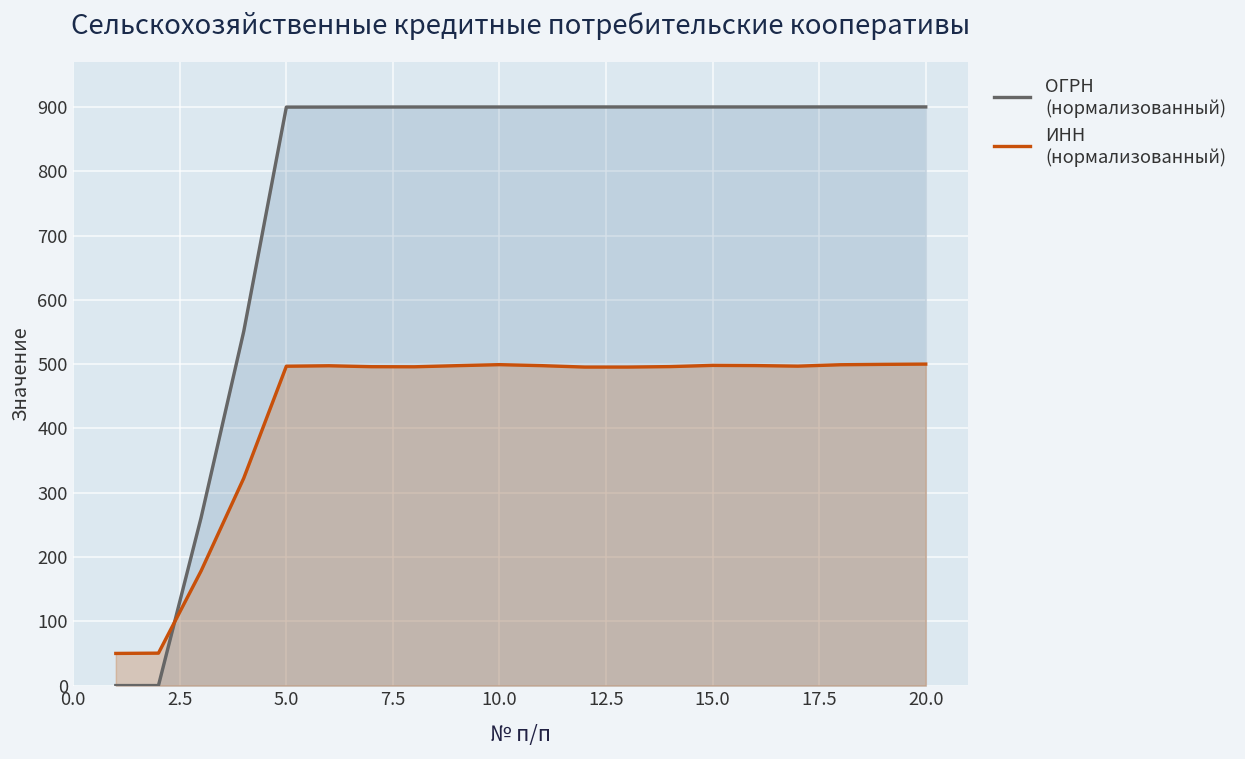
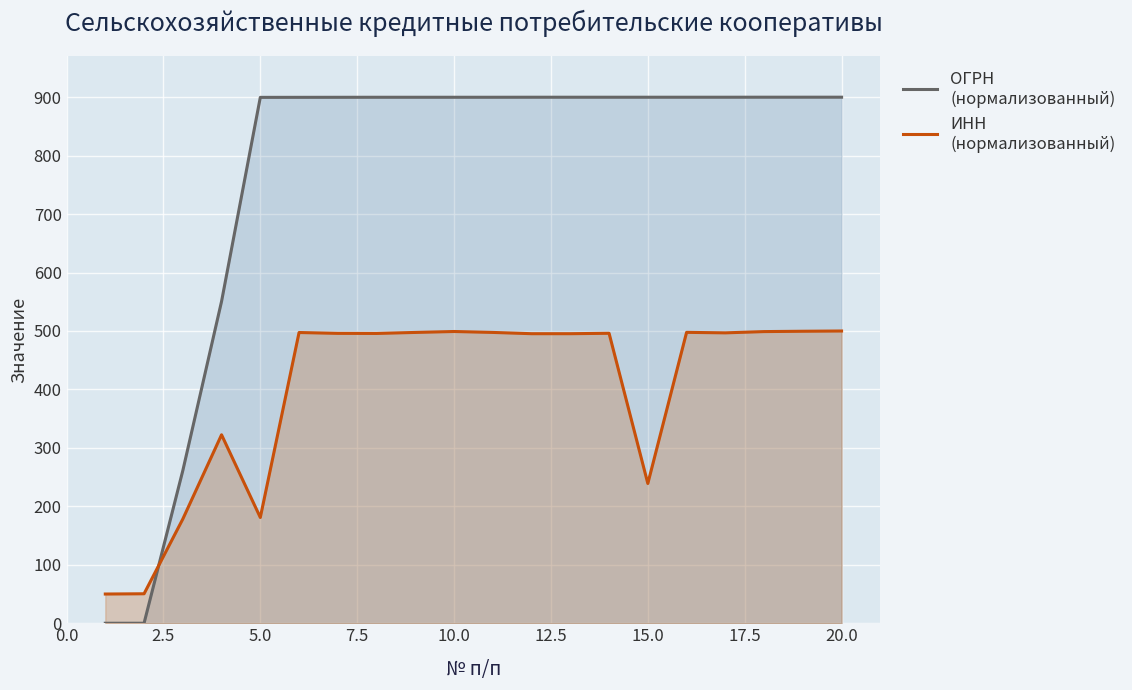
  {
    "ОГРН (нормализованный)": {
      "5.0": 900,
      "10.0": 900,
      "15.0": 900,
      "20.0": 900
    },
    "ИНН (нормализованный)": {
-     "5.0": 500,
+     "5.0": 180,
      "10.0": 500,
-     "15.0": 500,
+     "15.0": 240,
      "20.0": 500
    }
  }
